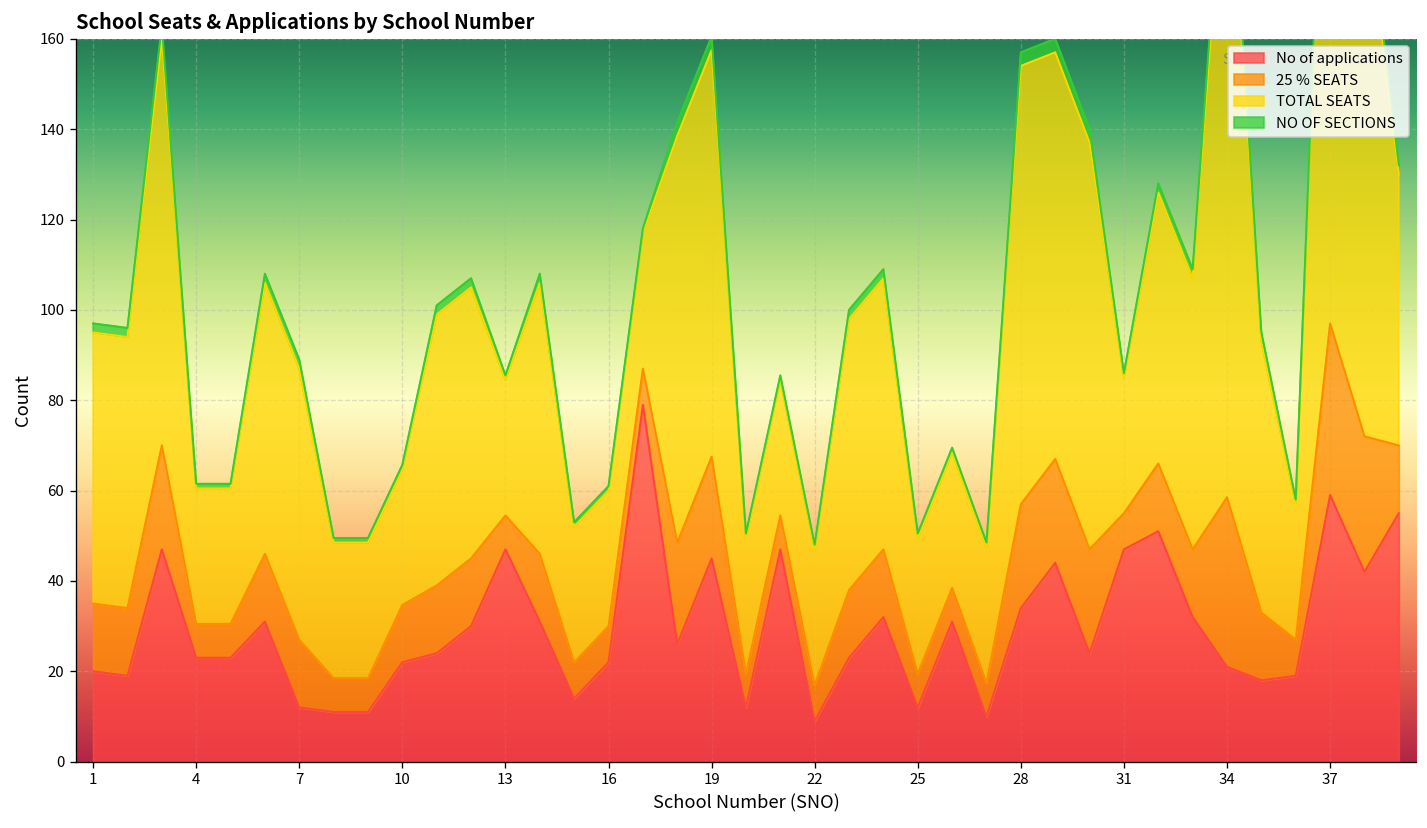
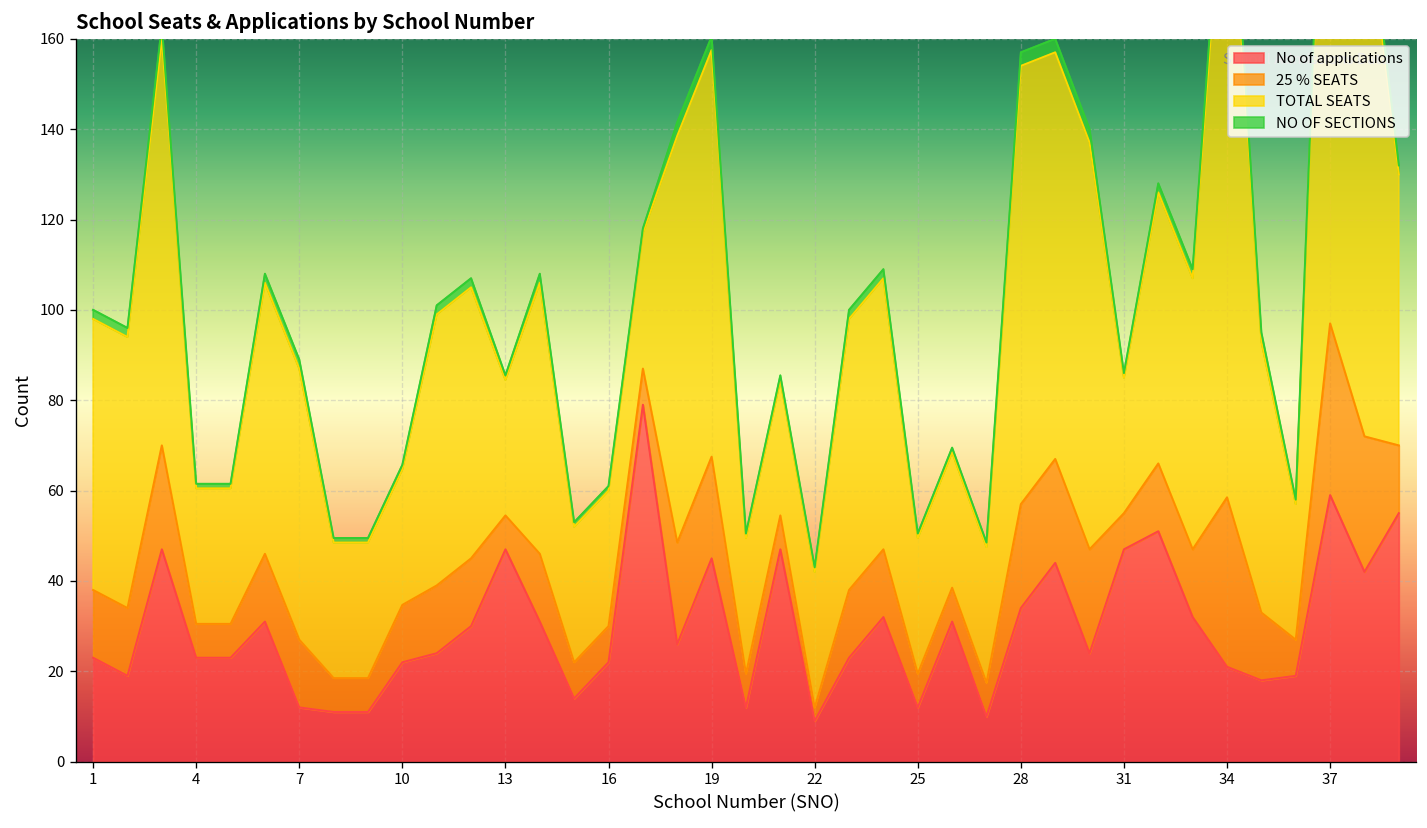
  {
    "No of applications": {
-     "1": 20,
+     "1": 23,
      "4": 23,
      "7": 12,
      "10": 22,
      "13": 47,
      "16": 22,
      "19": 45,
      "22": 9,
      "25": 12,
      "28": 34,
      "31": 47,
      "34": 21,
      "37": 59
    },
    "25 % SEATS": {
      "1": 15,
      "4": 8,
      "7": 15,
      "10": 13,
      "13": 8,
      "16": 8,
      "19": 23,
-     "22": 8,
+     "22": 3,
      "25": 8,
      "28": 23,
      "31": 8,
      "34": 38,
      "37": 38
    },
    "TOTAL SEATS": {
      "1": 60,
      "4": 30,
      "7": 60,
      "10": 30,
      "13": 30,
      "16": 30,
      "19": 90,
      "22": 30,
      "25": 30,
      "28": 97,
      "31": 30
    },
    "NO OF SECTIONS": {
      "1": 2,
      "4": 1,
      "7": 2,
      "10": 1,
      "13": 1,
      "16": 1,
      "19": 3,
      "22": 1,
      "25": 1,
      "28": 3,
      "31": 1
    }
  }
